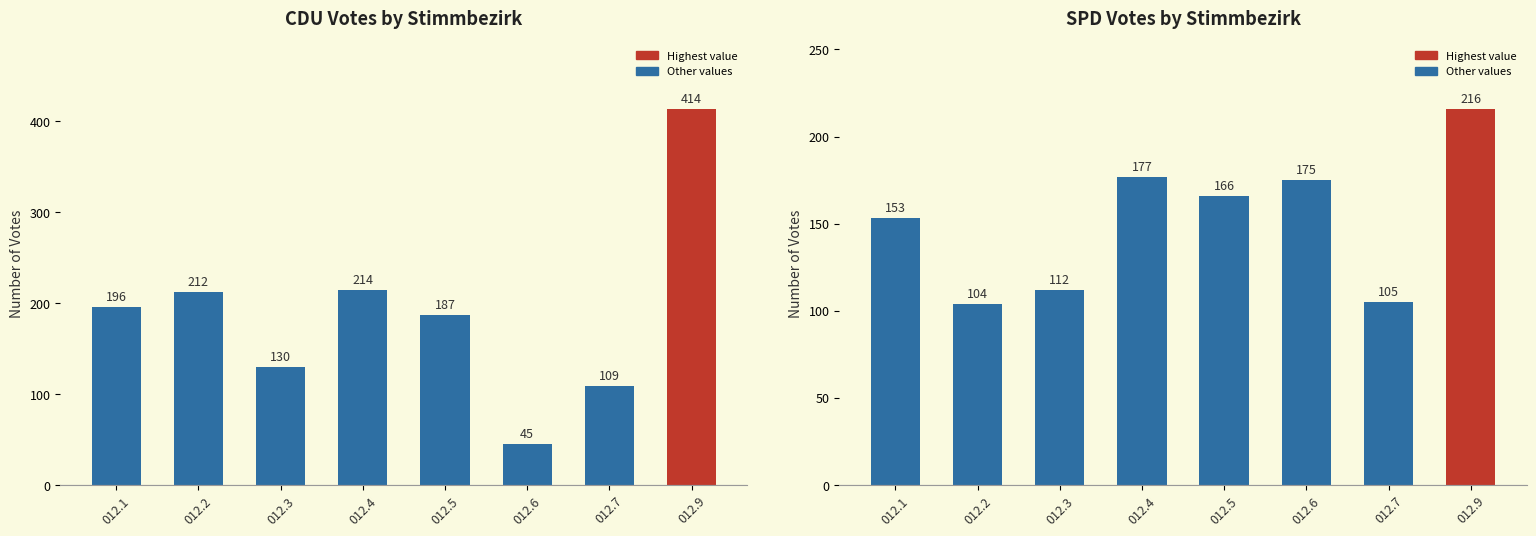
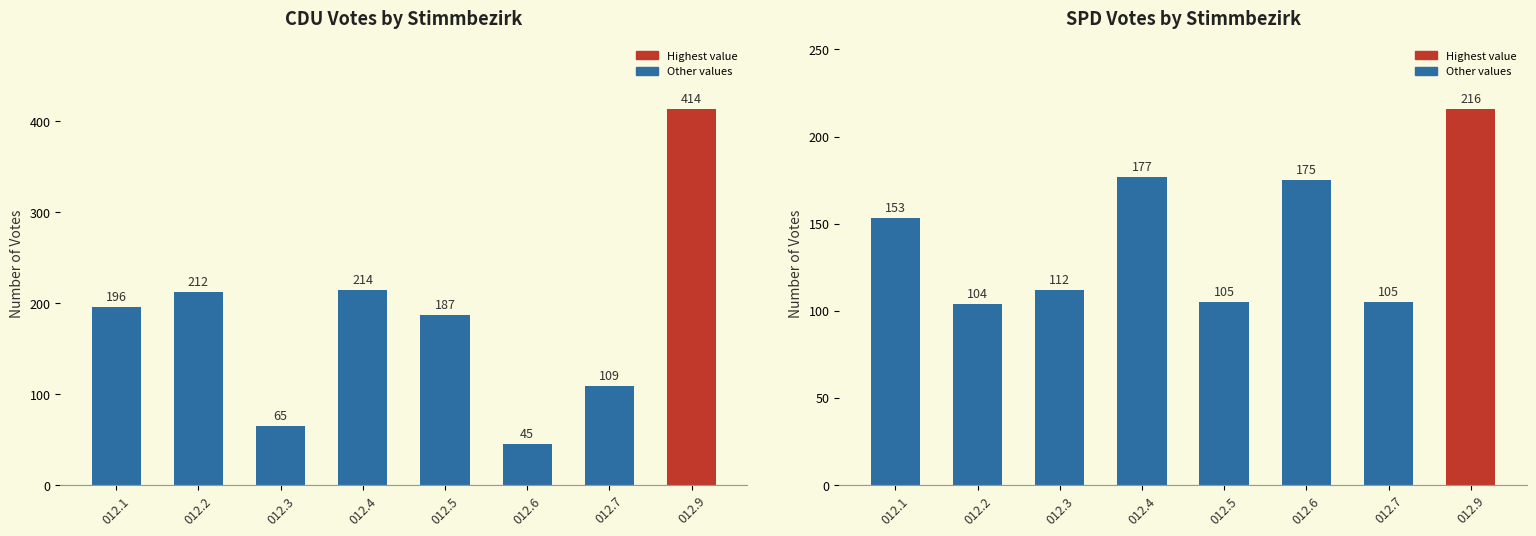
  {
    "CDU Votes by Stimmbezirk": {
      "012.1": 196,
      "012.2": 212,
-     "012.3": 130,
+     "012.3": 65,
      "012.4": 214,
      "012.5": 187,
      "012.6": 45,
      "012.7": 109,
      "012.9": 414
    },
    "SPD Votes by Stimmbezirk": {
      "012.1": 153,
      "012.2": 104,
      "012.3": 112,
      "012.4": 177,
-     "012.5": 166,
+     "012.5": 105,
      "012.6": 175,
      "012.7": 105,
      "012.9": 216
    }
  }
